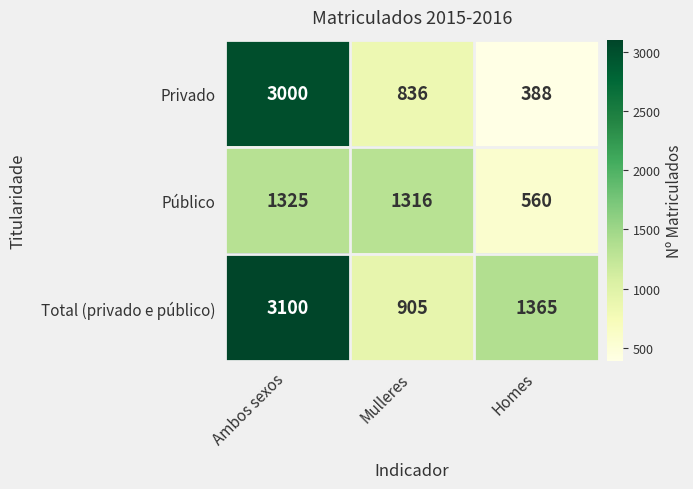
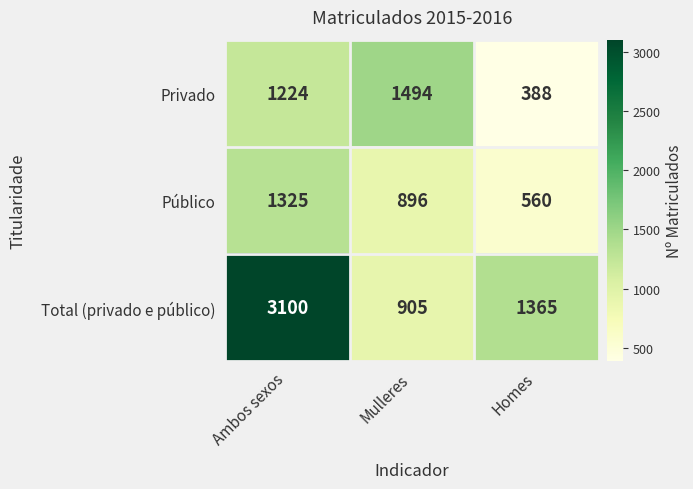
  {
    "Privado": {
-     "Ambos sexos": 3000,
-     "Mulleres": 836,
+     "Ambos sexos": 1224,
+     "Mulleres": 1494,
      "Homes": 388
    },
    "Público": {
      "Ambos sexos": 1325,
-     "Mulleres": 1316,
+     "Mulleres": 896,
      "Homes": 560
    },
    "Total (privado e público)": {
      "Ambos sexos": 3100,
      "Mulleres": 905,
      "Homes": 1365
    }
  }
